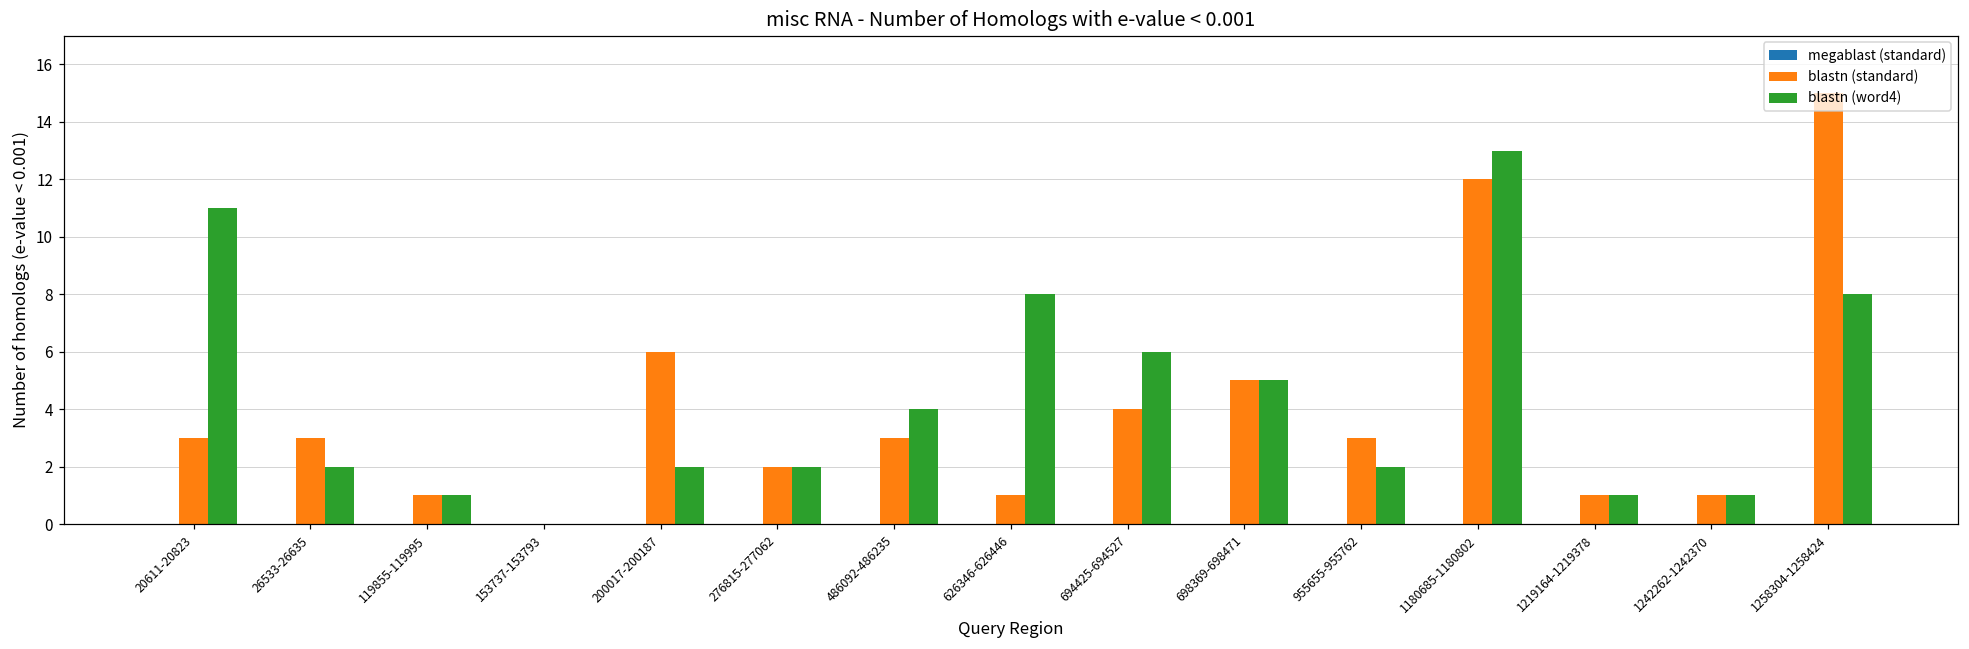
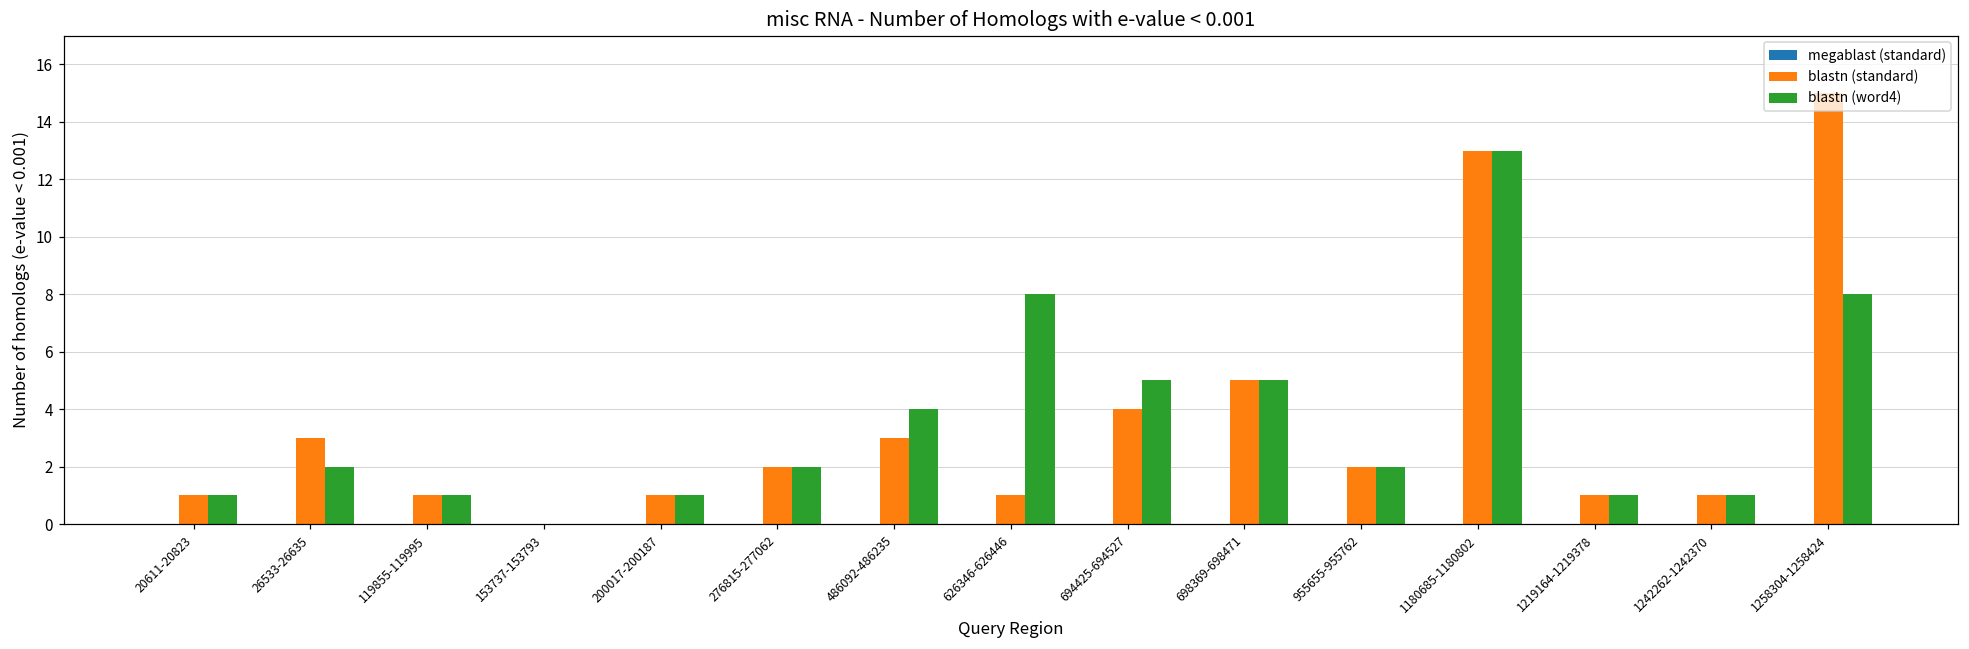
  {
    "megablast (standard)": {
      "20611-20823": 0,
      "26533-26635": 0,
      "119855-119995": 0,
      "153737-153793": 0,
      "200017-200187": 0,
      "276815-277062": 0,
      "486092-486235": 0,
      "626346-626446": 0,
      "694425-694527": 0,
      "698369-698471": 0,
      "955655-955762": 0,
      "1180685-1180802": 0,
      "1219164-1219378": 0,
      "1242262-1242370": 0,
      "1258304-1258424": 0
    },
    "blastn (standard)": {
-     "20611-20823": 3,
+     "20611-20823": 1,
      "26533-26635": 3,
      "119855-119995": 1,
      "153737-153793": 0,
-     "200017-200187": 6,
+     "200017-200187": 1,
      "276815-277062": 2,
      "486092-486235": 3,
      "626346-626446": 1,
      "694425-694527": 4,
      "698369-698471": 5,
-     "955655-955762": 3,
-     "1180685-1180802": 12,
+     "955655-955762": 2,
+     "1180685-1180802": 13,
      "1219164-1219378": 1,
      "1242262-1242370": 1
    },
    "blastn (word4)": {
-     "20611-20823": 11,
+     "20611-20823": 1,
      "26533-26635": 2,
      "119855-119995": 1,
      "153737-153793": 0,
-     "200017-200187": 2,
+     "200017-200187": 1,
      "276815-277062": 2,
      "486092-486235": 4,
      "626346-626446": 8,
-     "694425-694527": 6,
+     "694425-694527": 5,
      "698369-698471": 5,
      "955655-955762": 2,
      "1180685-1180802": 13,
      "1219164-1219378": 1,
      "1242262-1242370": 1,
      "1258304-1258424": 8
    }
  }
